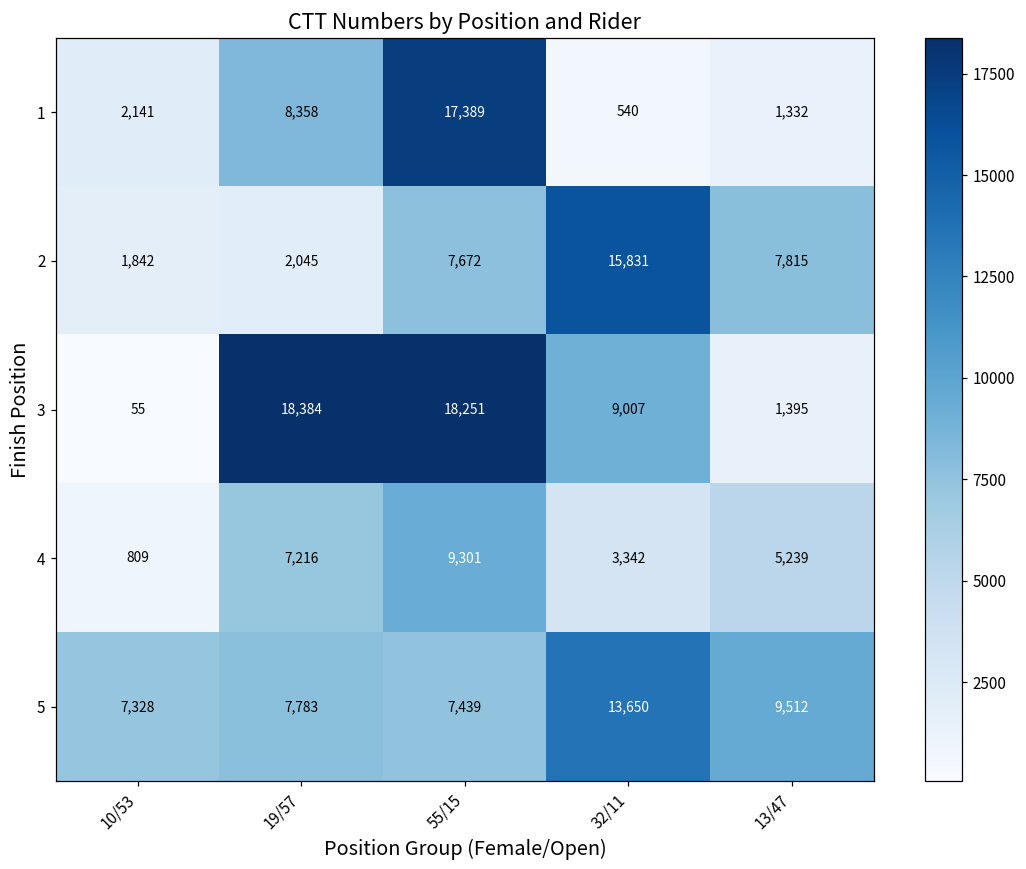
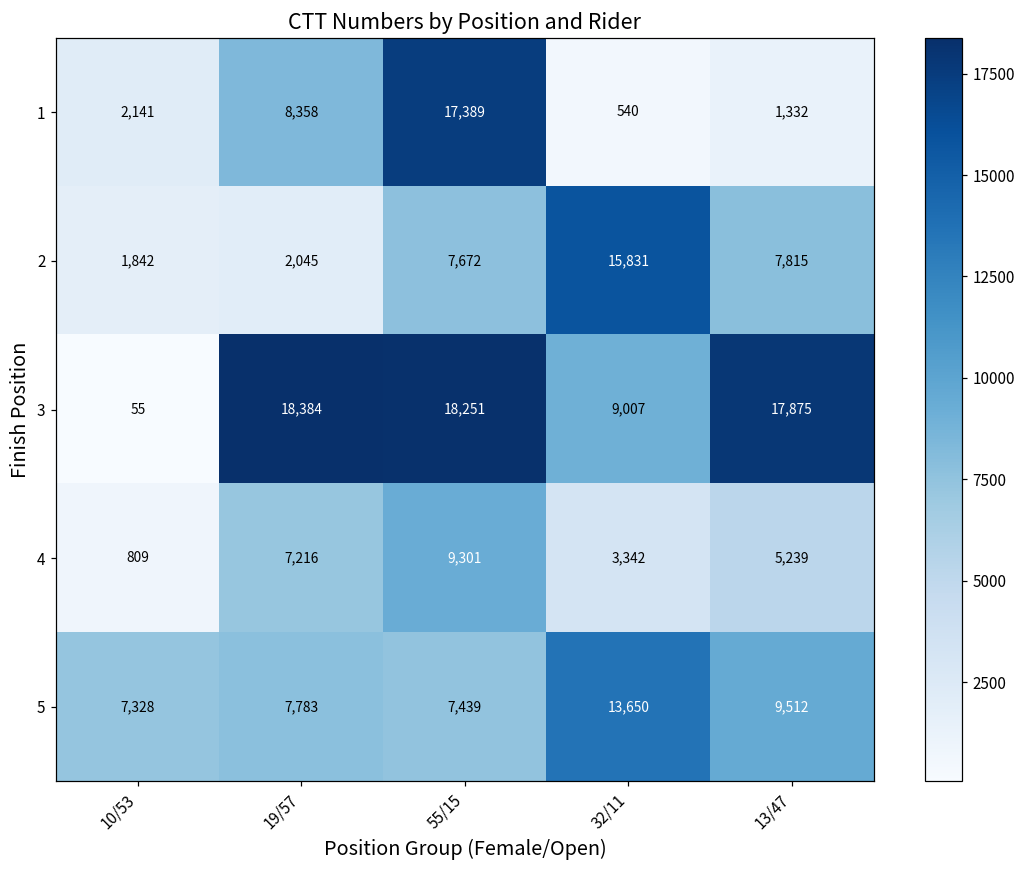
  {
    "1": {
      "10/53": "2,141",
      "19/57": "8,358",
      "55/15": "17,389",
      "32/11": "540",
      "13/47": "1,332"
    },
    "2": {
      "10/53": "1,842",
      "19/57": "2,045",
      "55/15": "7,672",
      "32/11": "15,831",
      "13/47": "7,815"
    },
    "3": {
      "10/53": "55",
      "19/57": "18,384",
      "55/15": "18,251",
      "32/11": "9,007",
-     "13/47": "1,395"
+     "13/47": "17,875"
    },
    "4": {
      "10/53": "809",
      "19/57": "7,216",
      "55/15": "9,301",
      "32/11": "3,342",
      "13/47": "5,239"
    },
    "5": {
      "10/53": "7,328",
      "19/57": "7,783",
      "55/15": "7,439",
      "32/11": "13,650",
      "13/47": "9,512"
    }
  }
